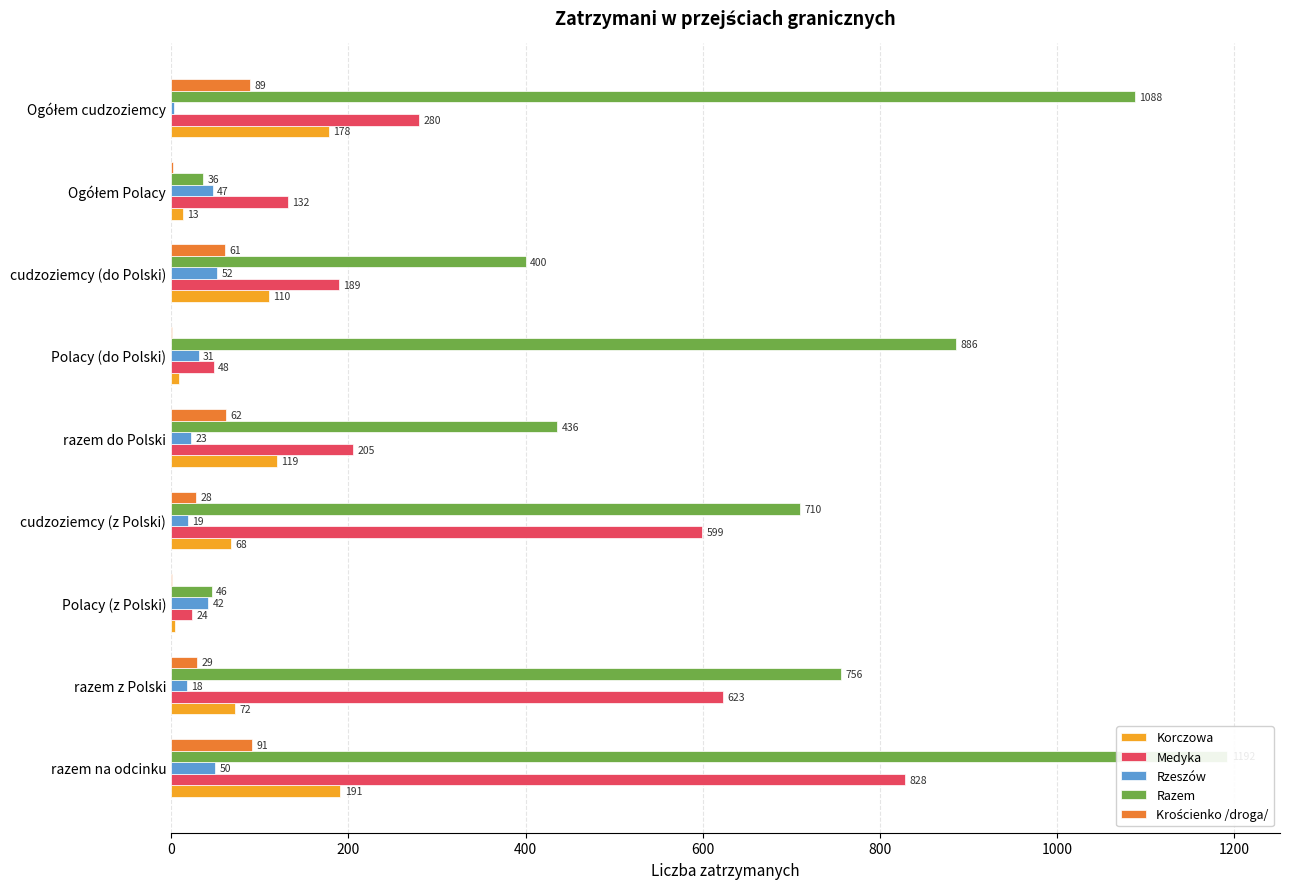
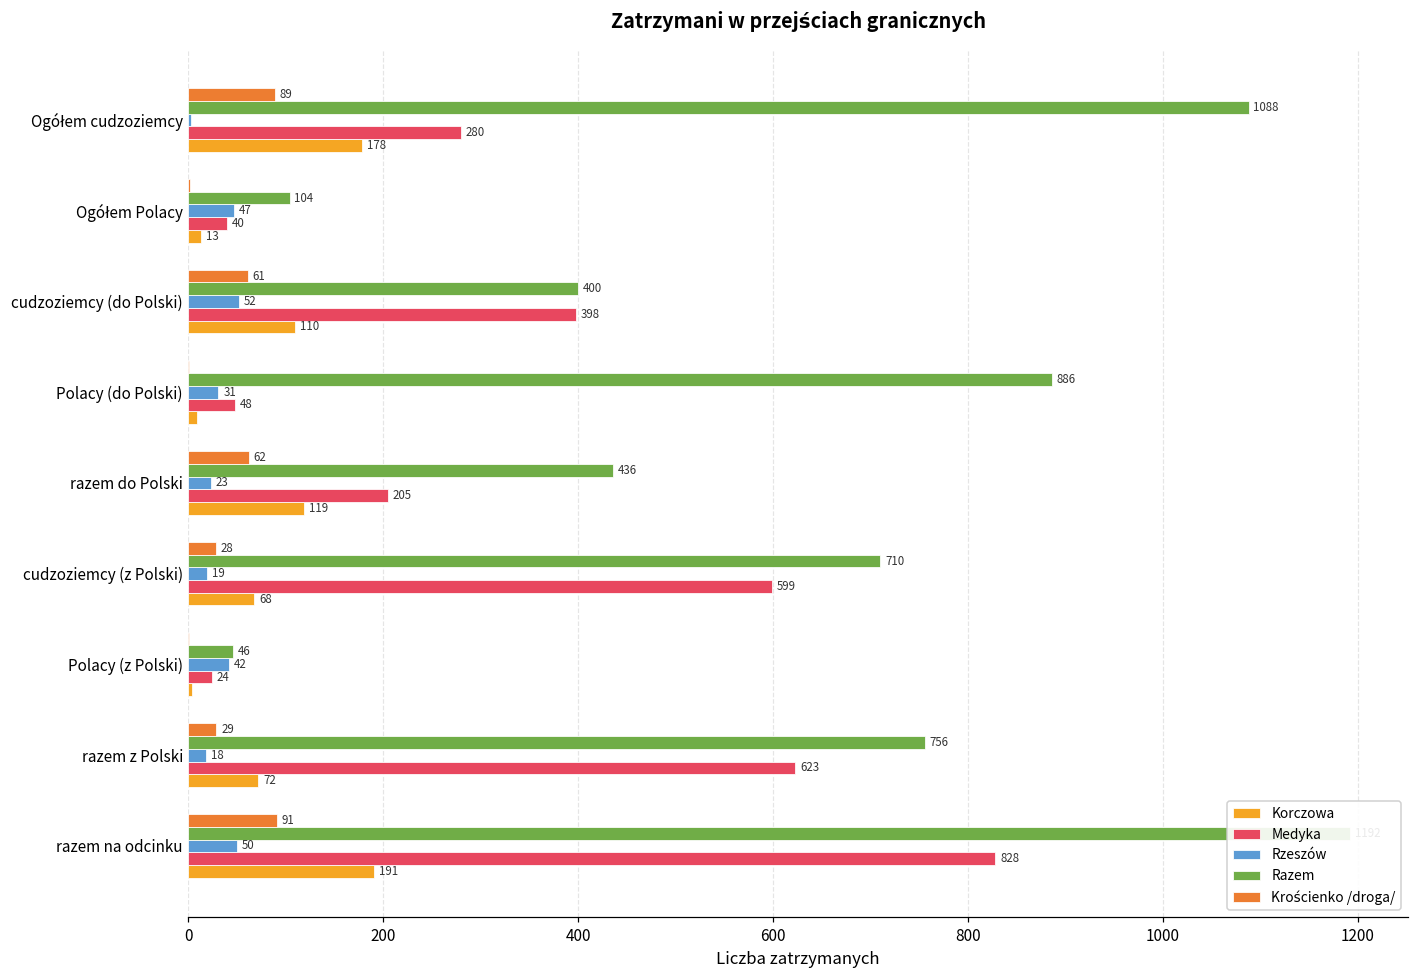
  {
    "Medyka": {
      "Ogółem cudzoziemcy": 280,
-     "Ogółem Polacy": 132,
-     "cudzoziemcy (do Polski)": 189,
+     "Ogółem Polacy": 40,
+     "cudzoziemcy (do Polski)": 398,
      "Polacy (do Polski)": 48,
      "razem do Polski": 205,
      "cudzoziemcy (z Polski)": 599,
      "Polacy (z Polski)": 24,
      "razem z Polski": 623,
      "razem na odcinku": 828
    },
    "Rzeszów": {
      "Ogółem Polacy": 47,
      "cudzoziemcy (do Polski)": 52,
      "Polacy (do Polski)": 31,
      "razem do Polski": 23,
      "cudzoziemcy (z Polski)": 19,
      "Polacy (z Polski)": 42,
      "razem z Polski": 18,
      "razem na odcinku": 50
    },
    "Razem": {
      "Ogółem cudzoziemcy": 1088,
-     "Ogółem Polacy": 36,
+     "Ogółem Polacy": 104,
      "cudzoziemcy (do Polski)": 400,
      "Polacy (do Polski)": 886,
      "razem do Polski": 436,
      "cudzoziemcy (z Polski)": 710,
      "Polacy (z Polski)": 46,
      "razem z Polski": 756
    }
  }
